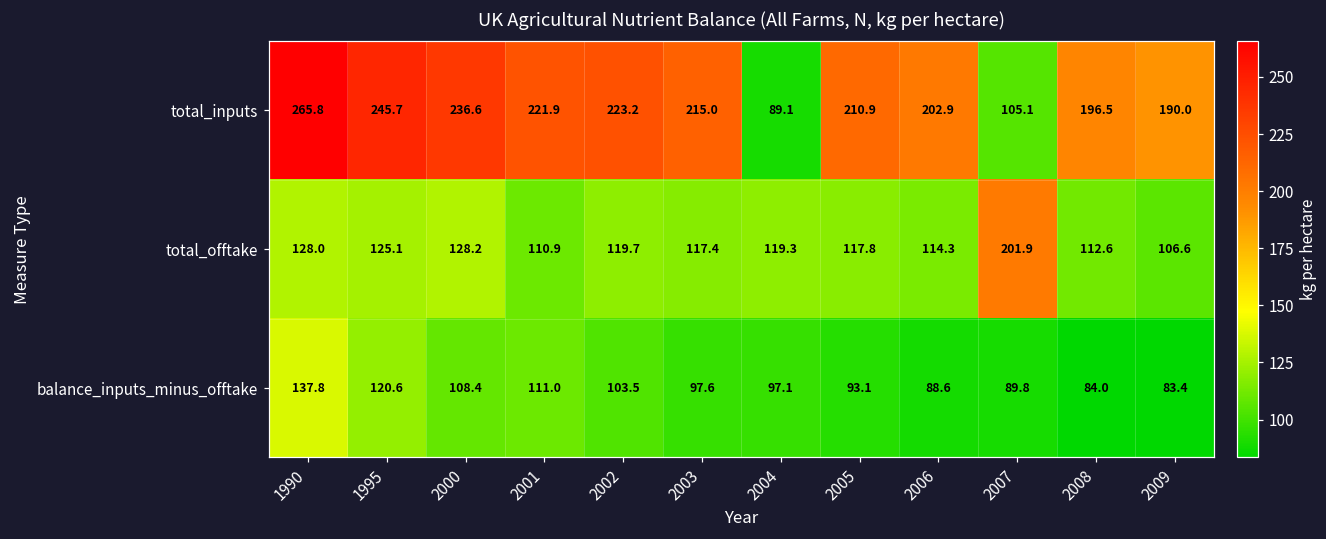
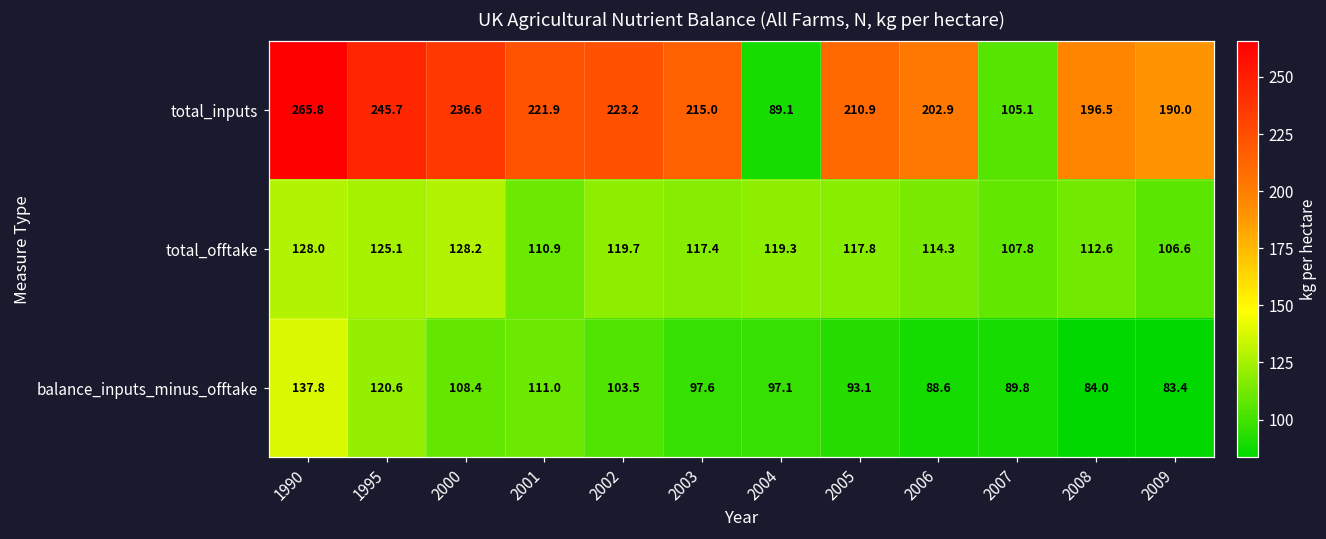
  {
    "total_inputs": {
      "1990": 265.8,
      "1995": 245.7,
      "2000": 236.6,
      "2001": 221.9,
      "2002": 223.2,
      "2003": 215.0,
      "2004": 89.1,
      "2005": 210.9,
      "2006": 202.9,
      "2007": 105.1,
      "2008": 196.5,
      "2009": 190.0
    },
    "total_offtake": {
      "1990": 128.0,
      "1995": 125.1,
      "2000": 128.2,
      "2001": 110.9,
      "2002": 119.7,
      "2003": 117.4,
      "2004": 119.3,
      "2005": 117.8,
      "2006": 114.3,
-     "2007": 201.9,
+     "2007": 107.8,
      "2008": 112.6,
      "2009": 106.6
    },
    "balance_inputs_minus_offtake": {
      "1990": 137.8,
      "1995": 120.6,
      "2000": 108.4,
      "2001": 111.0,
      "2002": 103.5,
      "2003": 97.6,
      "2004": 97.1,
      "2005": 93.1,
      "2006": 88.6,
      "2007": 89.8,
      "2008": 84.0,
      "2009": 83.4
    }
  }
